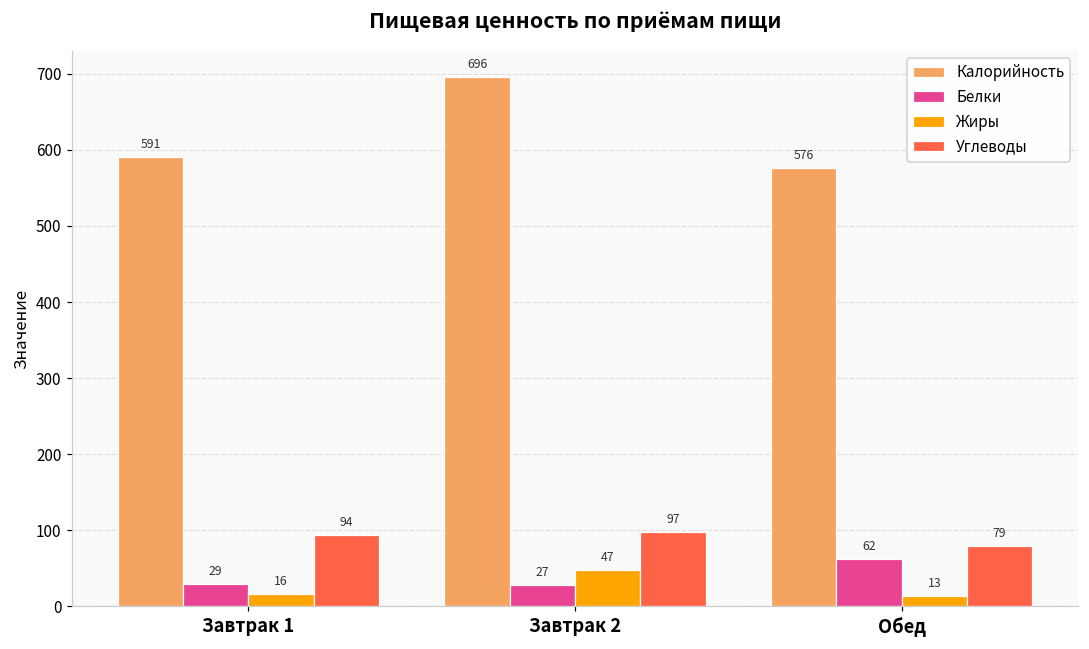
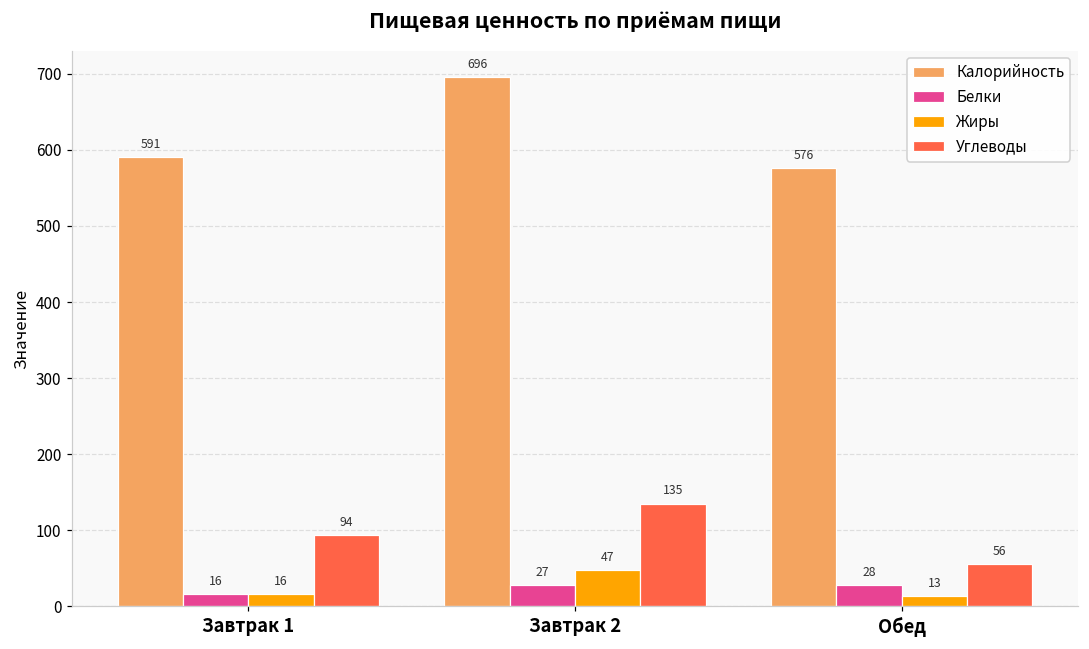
  {
    "Калорийность": {
      "Завтрак 1": 591,
      "Завтрак 2": 696,
      "Обед": 576
    },
    "Белки": {
-     "Завтрак 1": 29,
+     "Завтрак 1": 16,
      "Завтрак 2": 27,
-     "Обед": 62
+     "Обед": 28
    },
    "Жиры": {
      "Завтрак 1": 16,
      "Завтрак 2": 47,
      "Обед": 13
    },
    "Углеводы": {
      "Завтрак 1": 94,
-     "Завтрак 2": 97,
-     "Обед": 79
+     "Завтрак 2": 135,
+     "Обед": 56
    }
  }
